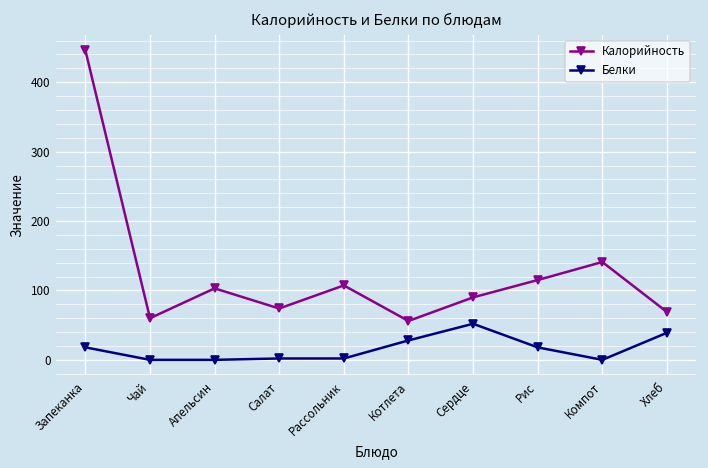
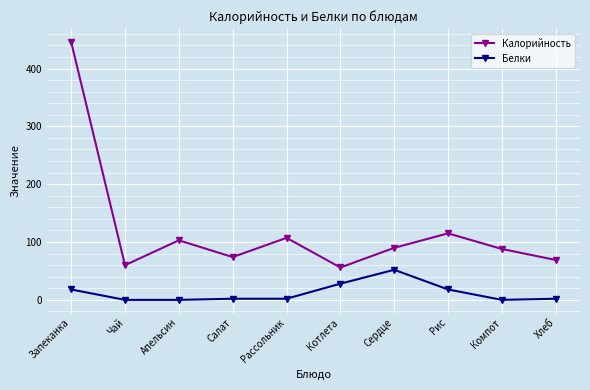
  {
    "Калорийность": {
      "Запеканка": 450,
      "Чай": 60,
      "Апельсин": 100,
      "Салат": 70,
      "Рассольник": 110,
      "Котлета": 60,
      "Сердце": 90,
      "Рис": 120,
-     "Компот": 140,
+     "Компот": 90,
      "Хлеб": 70
    },
    "Белки": {
      "Запеканка": 20,
      "Чай": 0,
      "Апельсин": 0,
      "Салат": 0,
      "Рассольник": 0,
      "Котлета": 30,
      "Сердце": 50,
      "Рис": 20,
      "Компот": 0,
-     "Хлеб": 40
+     "Хлеб": 0
    }
  }
